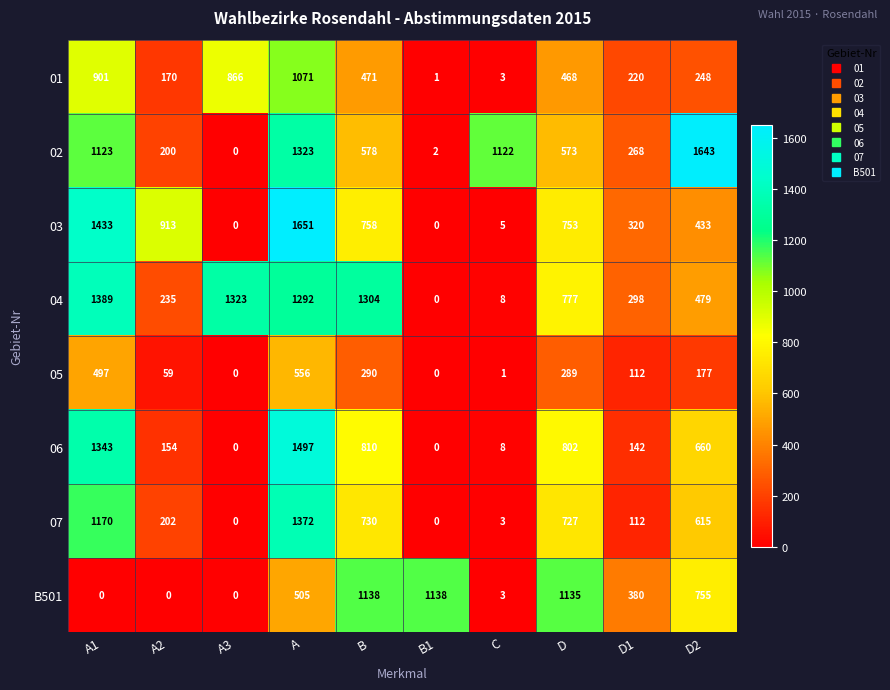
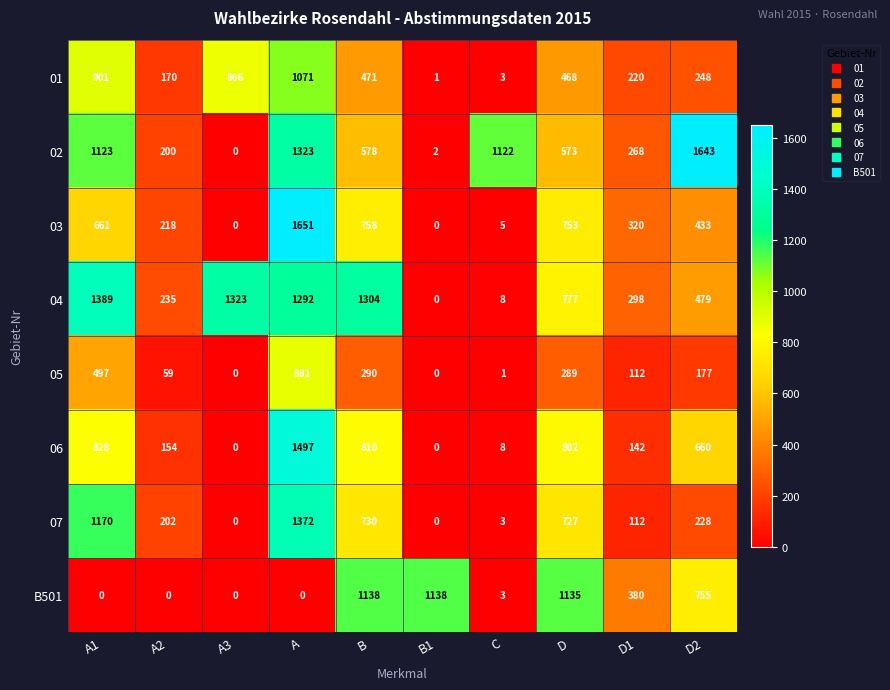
  {
    "01": {
      "A1": 901,
      "A2": 170,
      "A3": 866,
      "A": 1071,
      "B": 471,
      "B1": 1,
      "C": 3,
      "D": 468,
      "D1": 220,
      "D2": 248
    },
    "02": {
      "A1": 1123,
      "A2": 200,
      "A3": 0,
      "A": 1323,
      "B": 578,
      "B1": 2,
      "C": 1122,
      "D": 573,
      "D1": 268,
      "D2": 1643
    },
    "03": {
-     "A1": 1433,
-     "A2": 913,
+     "A1": 661,
+     "A2": 218,
      "A3": 0,
      "A": 1651,
      "B": 758,
      "B1": 0,
      "C": 5,
      "D": 753,
      "D1": 320,
      "D2": 433
    },
    "04": {
      "A1": 1389,
      "A2": 235,
      "A3": 1323,
      "A": 1292,
      "B": 1304,
      "B1": 0,
      "C": 8,
      "D": 777,
      "D1": 298,
      "D2": 479
    },
    "05": {
      "A1": 497,
      "A2": 59,
      "A3": 0,
-     "A": 556,
+     "A": 881,
      "B": 290,
      "B1": 0,
      "C": 1,
      "D": 289,
      "D1": 112,
      "D2": 177
    },
    "06": {
-     "A1": 1343,
+     "A1": 828,
      "A2": 154,
      "A3": 0,
      "A": 1497,
      "B": 810,
      "B1": 0,
      "C": 8,
      "D": 802,
      "D1": 142,
      "D2": 660
    },
    "07": {
      "A1": 1170,
      "A2": 202,
      "A3": 0,
      "A": 1372,
      "B": 730,
      "B1": 0,
      "C": 3,
      "D": 727,
      "D1": 112,
-     "D2": 615
+     "D2": 228
    },
    "B501": {
      "A1": 0,
      "A2": 0,
      "A3": 0,
-     "A": 505,
+     "A": 0,
      "B": 1138,
      "B1": 1138,
      "C": 3,
      "D": 1135,
      "D1": 380,
      "D2": 755
    }
  }
